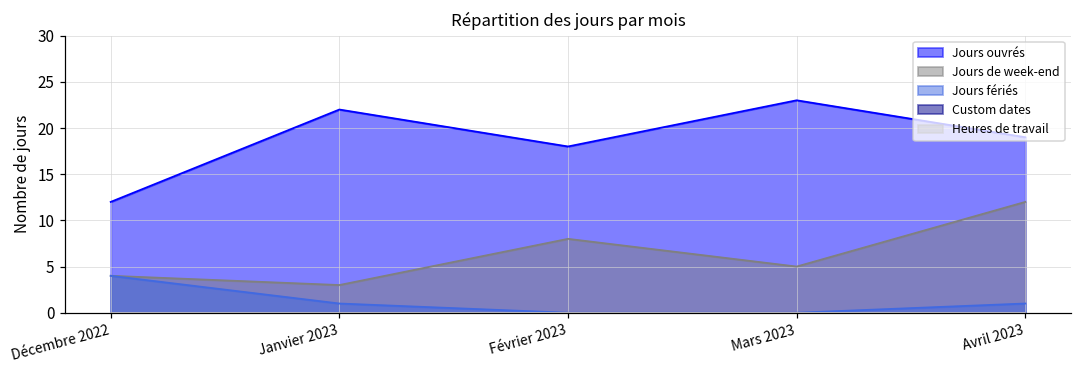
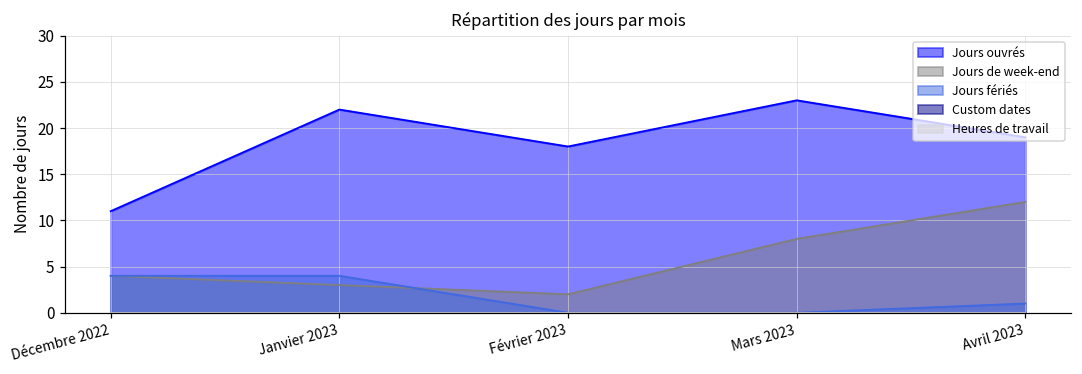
  {
    "Jours ouvrés": {
-     "Décembre 2022": 12,
+     "Décembre 2022": 11,
      "Janvier 2023": 22,
      "Février 2023": 18,
      "Mars 2023": 23,
      "Avril 2023": 19
    },
    "Jours de week-end": {
      "Janvier 2023": 3,
-     "Février 2023": 8,
-     "Mars 2023": 5,
+     "Février 2023": 2,
+     "Mars 2023": 8,
      "Avril 2023": 12
    },
    "Jours fériés": {
-     "Janvier 2023": 1,
+     "Janvier 2023": 4,
      "Avril 2023": 1
    },
    "Heures de travail": {
      "Décembre 2022": 0,
      "Janvier 2023": 0,
      "Avril 2023": 0
    }
  }
